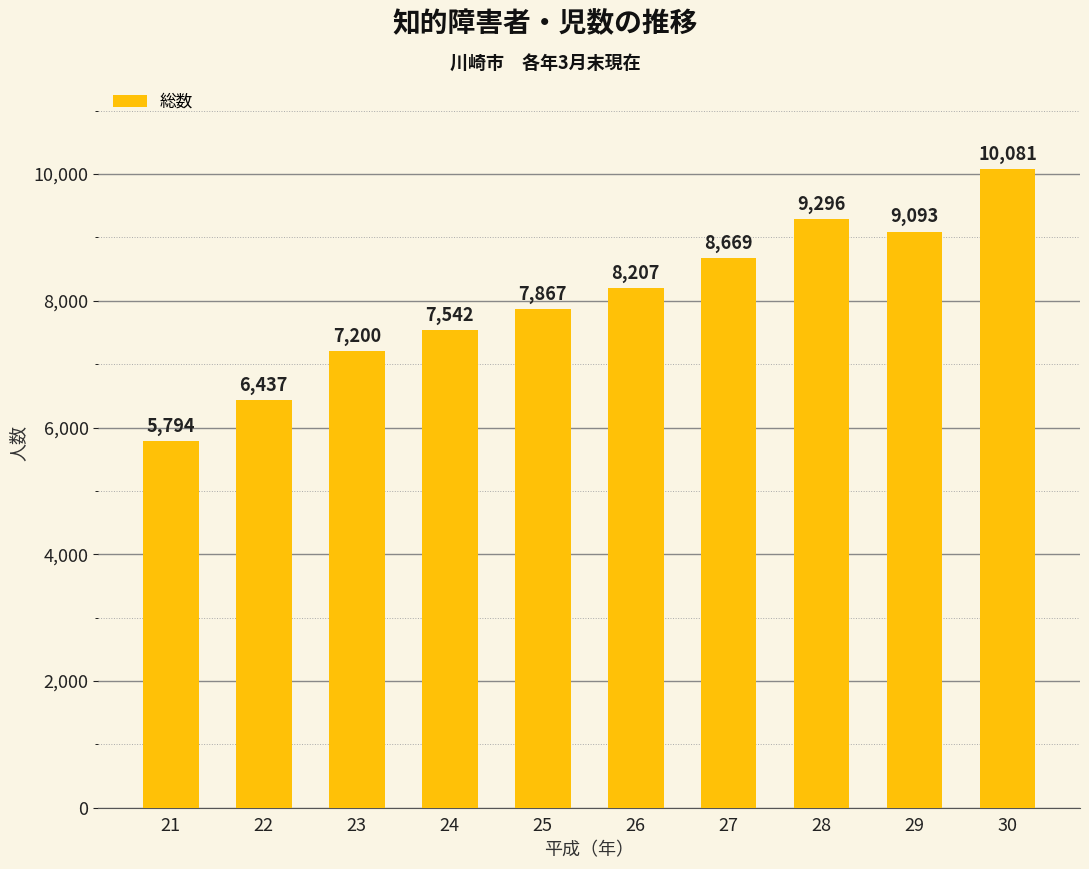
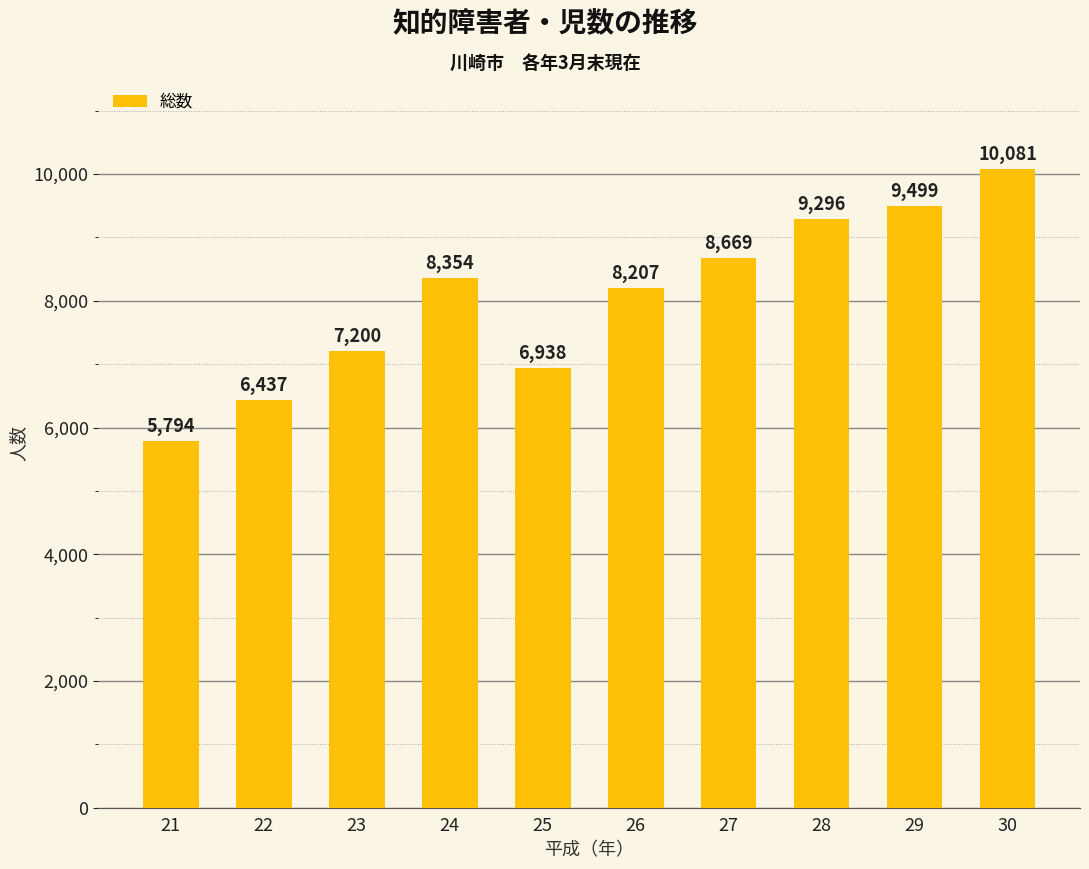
  {
    "21": "5,794",
    "22": "6,437",
    "23": "7,200",
-   "24": "7,542",
-   "25": "7,867",
+   "24": "8,354",
+   "25": "6,938",
    "26": "8,207",
    "27": "8,669",
    "28": "9,296",
-   "29": "9,093",
+   "29": "9,499",
    "30": "10,081"
  }
